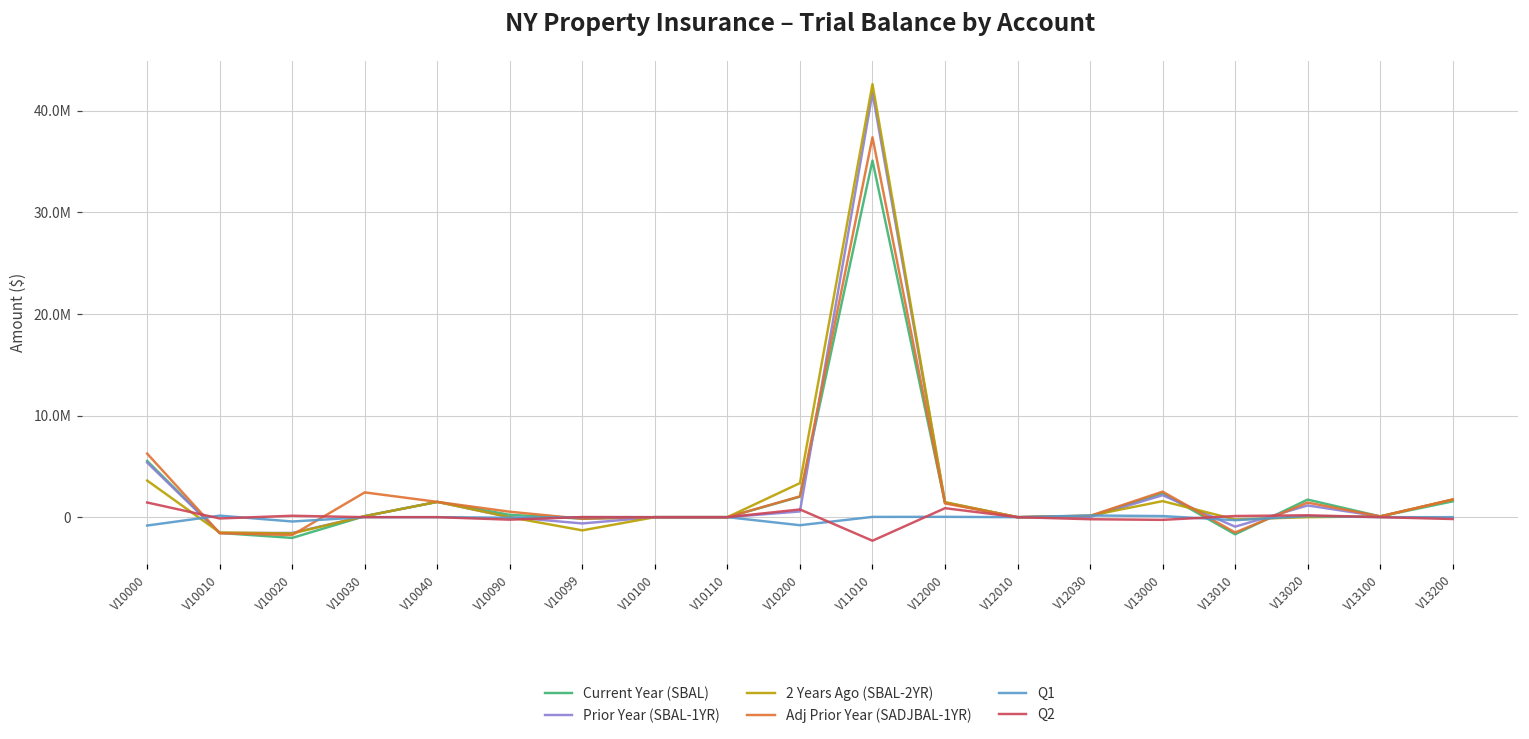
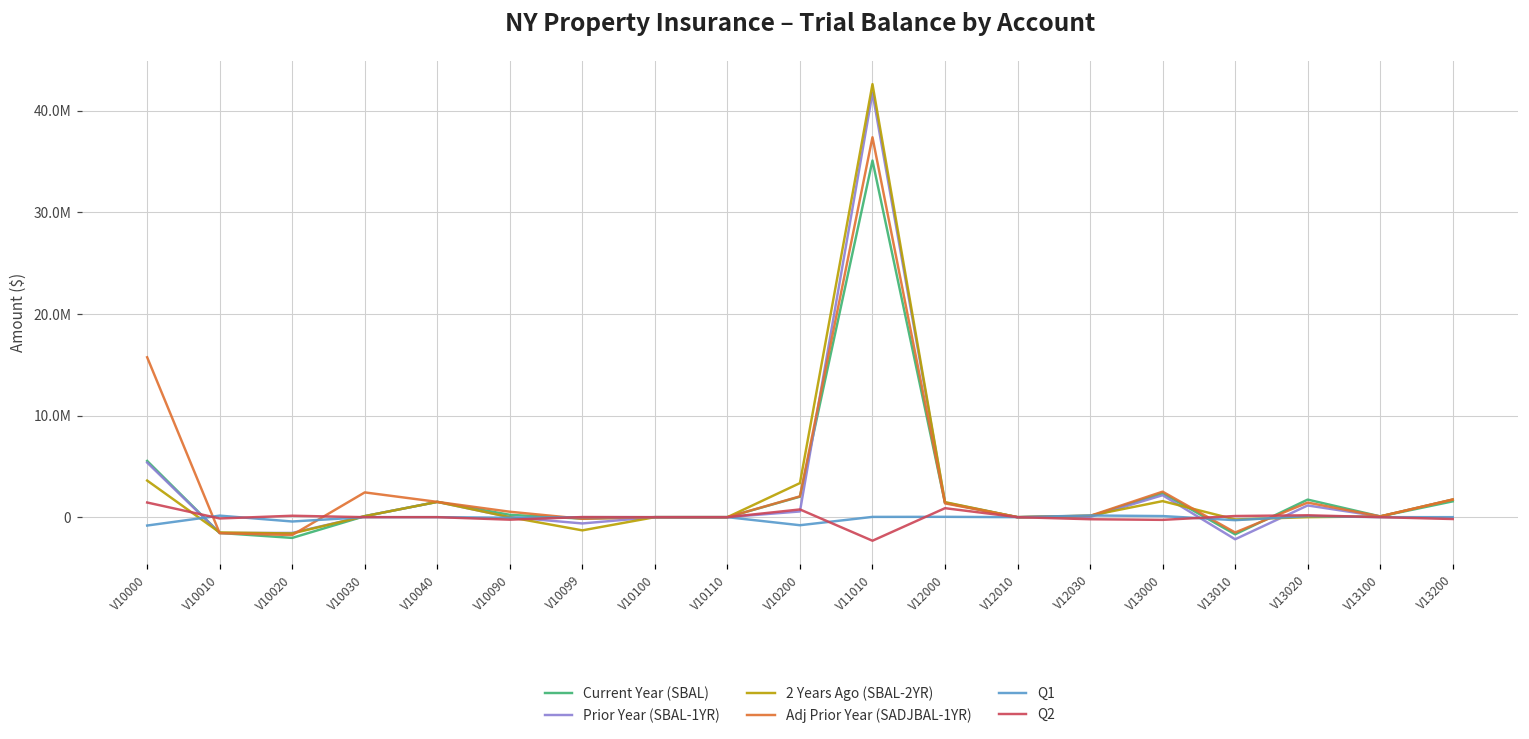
  {
    "Current Year (SBAL)": {
      "V10020": -2000000,
      "V11010": 35000000,
      "V13020": 2000000
    },
    "Prior Year (SBAL-1YR)": {
      "V10099": -1000000,
      "V11010": 42000000,
-     "V13010": -1000000,
+     "V13010": -2000000,
      "V13020": 1000000
    },
    "2 Years Ago (SBAL-2YR)": {
      "V10000": 4000000,
      "V10099": -1000000,
      "V10200": 3000000,
      "V11010": 43000000,
      "V13000": 2000000
    },
    "Adj Prior Year (SADJBAL-1YR)": {
-     "V10000": 6000000,
+     "V10000": 16000000,
      "V10030": 2000000,
      "V10090": 1000000,
      "V11010": 37000000,
      "V13020": 1000000
    },
    "Q1": {
      "V10000": -1000000,
      "V10010": 0,
      "V10020": 0,
      "V10200": -1000000,
      "V11010": 0,
      "V12000": 0,
      "V13000": 0
    },
    "Q2": {
      "V10000": 1000000,
      "V10010": 0,
      "V10020": 0,
      "V11010": -2000000,
      "V12000": 1000000,
      "V13000": 0,
      "V13010": 0
    }
  }
